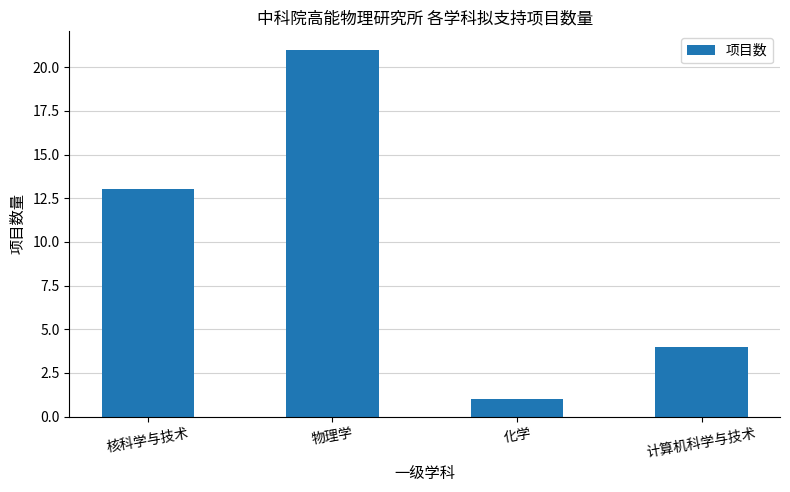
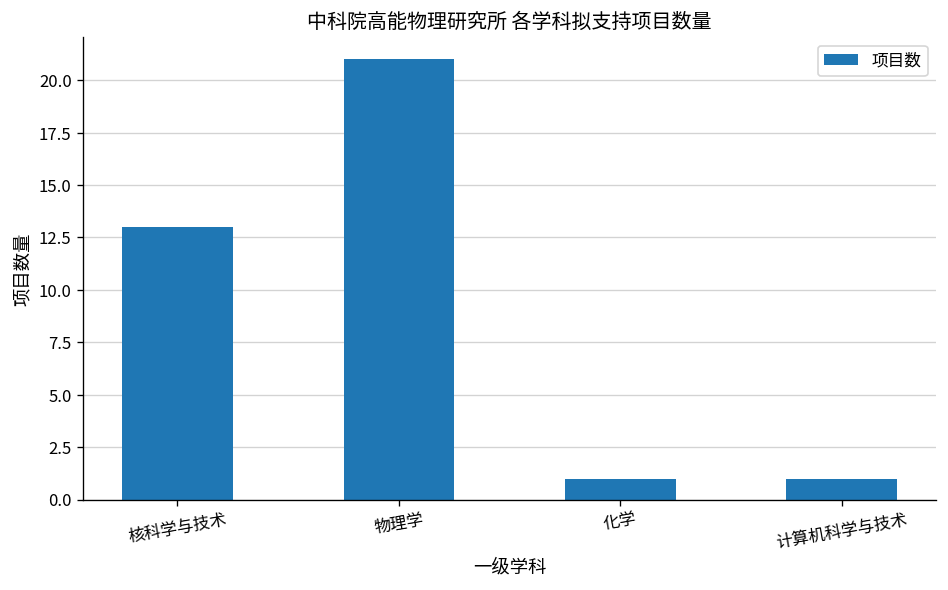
  {
    "核科学与技术": 13,
    "物理学": 21,
    "化学": 1,
-   "计算机科学与技术": 4
+   "计算机科学与技术": 1
  }
